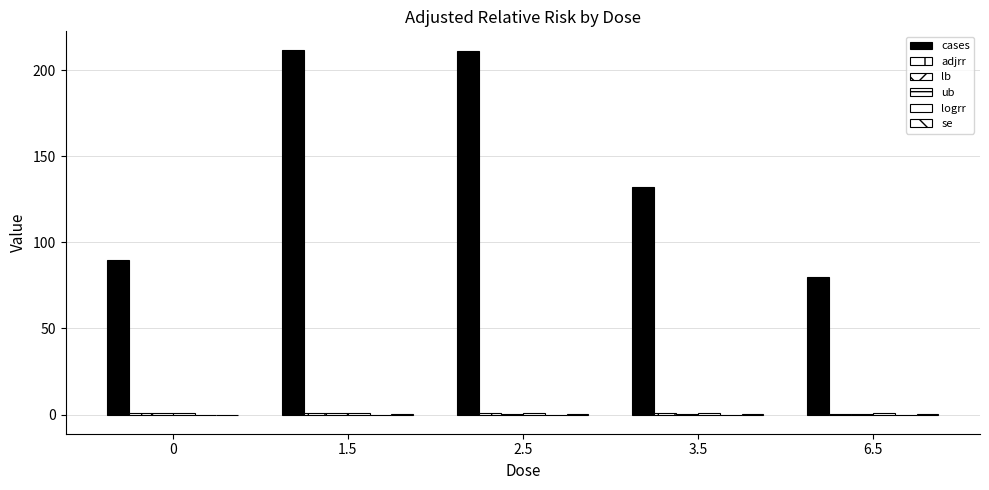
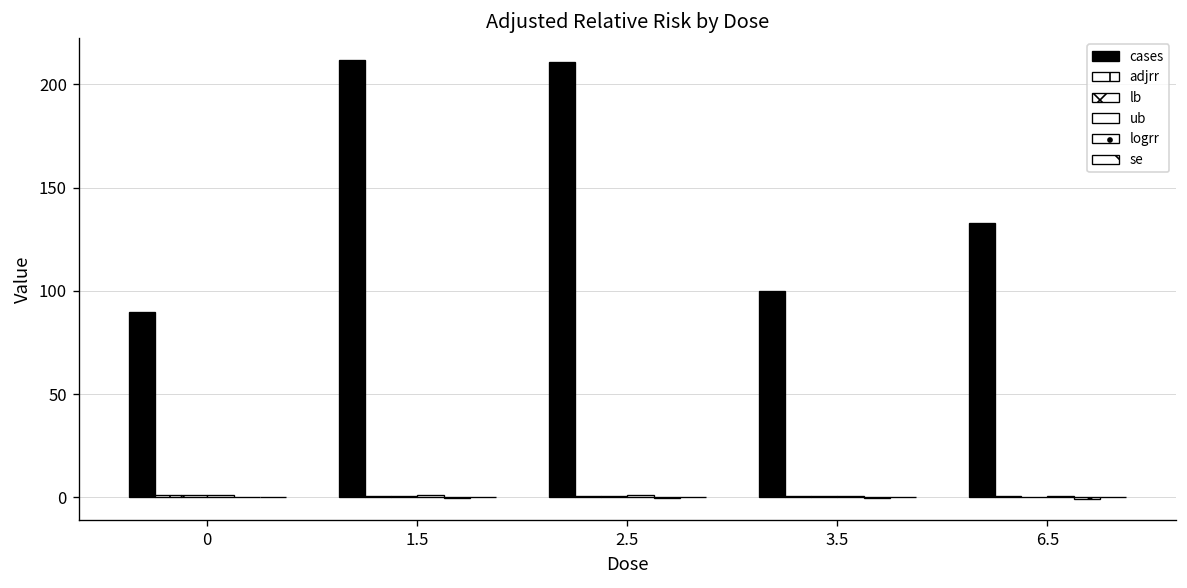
  {
    "cases": {
      "0": 90,
      "1.5": 212,
      "2.5": 211,
-     "3.5": 132,
-     "6.5": 80
+     "3.5": 100,
+     "6.5": 133
    }
  }
